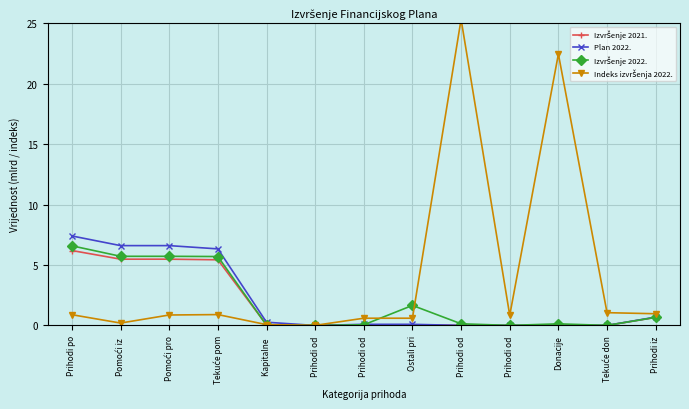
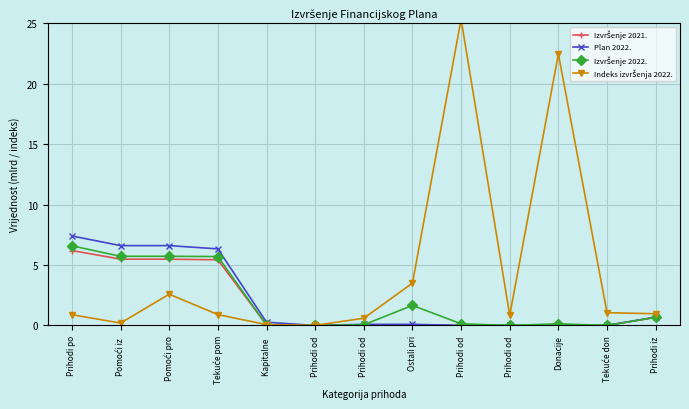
  {
    "Izvršenje 2021.": {
      "Prihodi po": 6.2,
      "Pomoći iz": 5.5,
      "Pomoći pro": 5.5,
      "Tekuće pom": 5.4
    },
    "Plan 2022.": {
      "Prihodi po": 7.4,
      "Pomoći iz": 6.6,
      "Pomoći pro": 6.6,
      "Tekuće pom": 6.3
    },
    "Izvršenje 2022.": {
      "Prihodi po": 6.6,
      "Pomoći iz": 5.7,
      "Pomoći pro": 5.7,
      "Tekuće pom": 5.7,
      "Ostali pri": 1.7
    },
    "Indeks izvršenja 2022.": {
      "Prihodi po": 0.9,
      "Pomoći iz": 0.2,
-     "Pomoći pro": 0.9,
+     "Pomoći pro": 2.6,
      "Tekuće pom": 0.9,
-     "Ostali pri": 0.6,
+     "Ostali pri": 3.5,
      "Donacije": 22.4,
      "Tekuće don": 1.1,
      "Prihodi iz": 1.0
    }
  }
